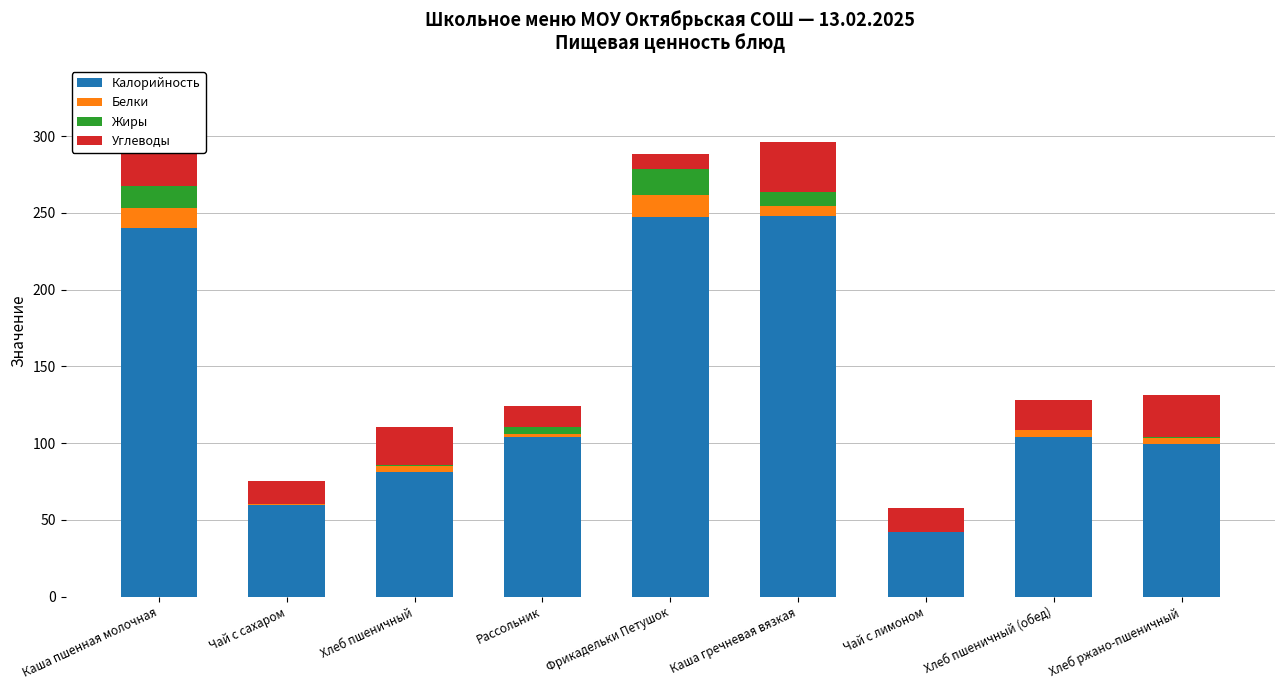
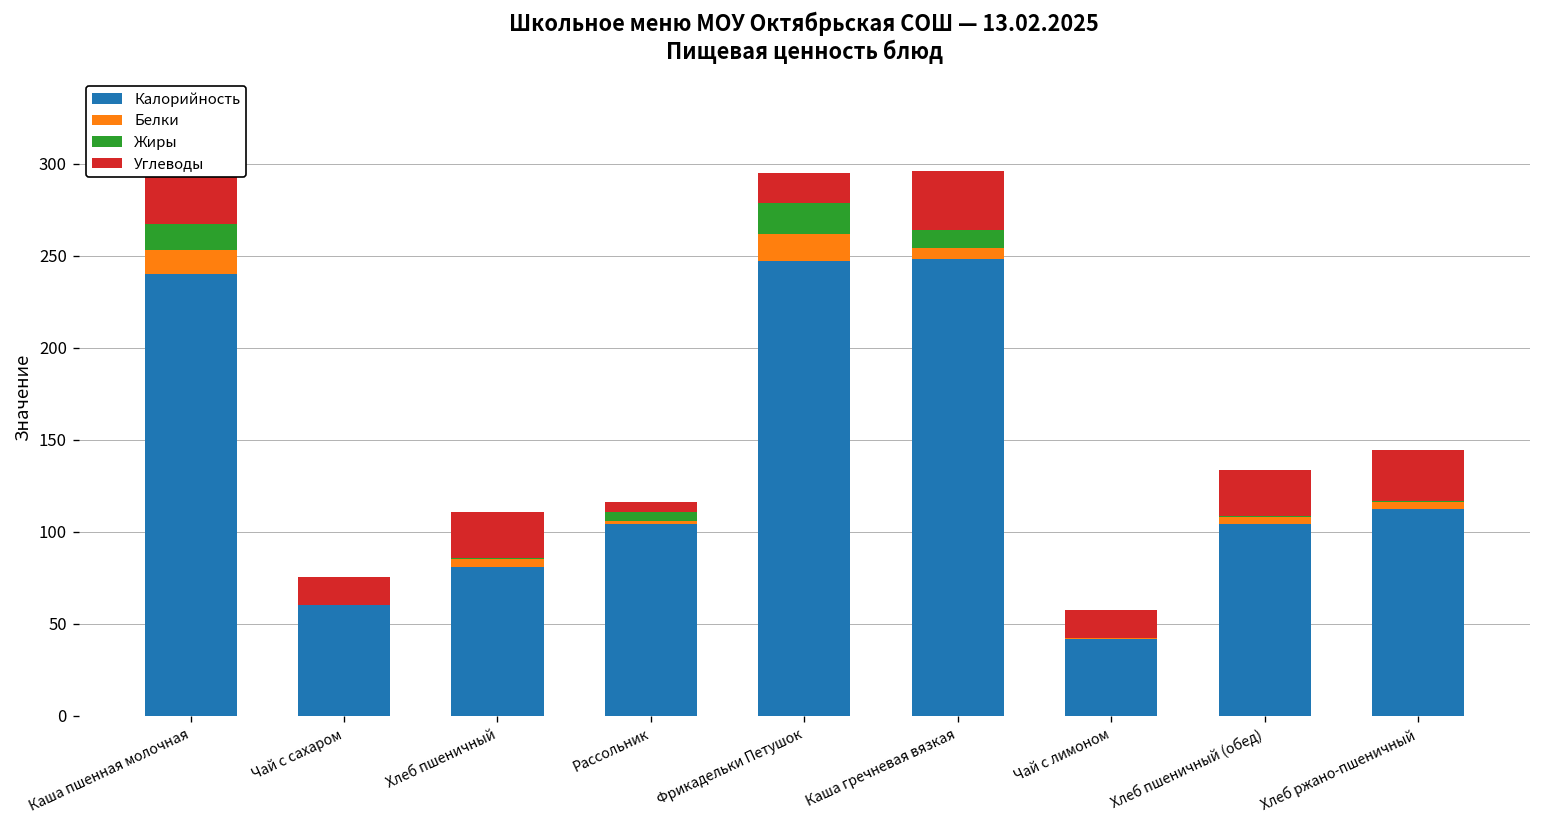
  {
    "Калорийность": {
      "Каша пшенная молочная": 240,
      "Чай с сахаром": 60,
      "Хлеб пшеничный": 81,
      "Рассольник": 104,
      "Фрикадельки Петушок": 247,
      "Каша гречневая вязкая": 248,
      "Чай с лимоном": 42,
      "Хлеб пшеничный (обед)": 104,
-     "Хлеб ржано-пшеничный": 100
+     "Хлеб ржано-пшеничный": 113
    },
    "Белки": {
      "Каша пшенная молочная": 13,
      "Хлеб пшеничный": 4,
      "Рассольник": 2,
      "Фрикадельки Петушок": 14,
      "Каша гречневая вязкая": 6,
      "Хлеб пшеничный (обед)": 4,
      "Хлеб ржано-пшеничный": 4
    },
    "Жиры": {
      "Каша пшенная молочная": 14,
      "Чай с сахаром": 0,
      "Рассольник": 5,
      "Фрикадельки Петушок": 17,
      "Каша гречневая вязкая": 10,
      "Чай с лимоном": 0
    },
    "Углеводы": {
      "Чай с сахаром": 15,
      "Хлеб пшеничный": 25,
-     "Рассольник": 14,
-     "Фрикадельки Петушок": 10,
+     "Рассольник": 6,
+     "Фрикадельки Петушок": 16,
      "Каша гречневая вязкая": 32,
      "Чай с лимоном": 15,
-     "Хлеб пшеничный (обед)": 19,
+     "Хлеб пшеничный (обед)": 25,
      "Хлеб ржано-пшеничный": 27
    }
  }
